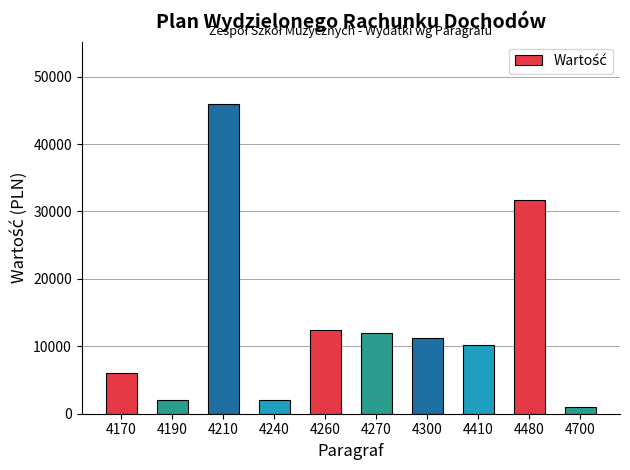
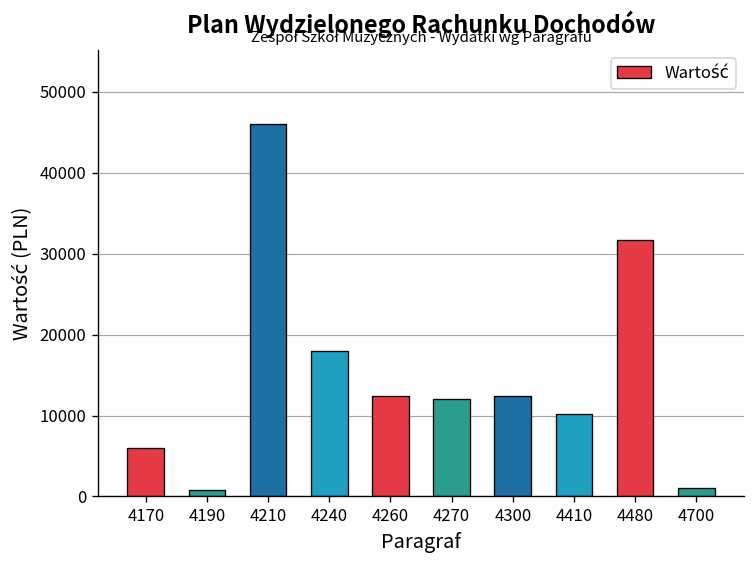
  {
    "4170": 6000,
-   "4190": 2000,
+   "4190": 1000,
    "4210": 46000,
-   "4240": 2000,
+   "4240": 18000,
    "4260": 12000,
    "4270": 12000,
-   "4300": 11000,
+   "4300": 12000,
    "4410": 10000,
    "4480": 32000,
    "4700": 1000
  }
